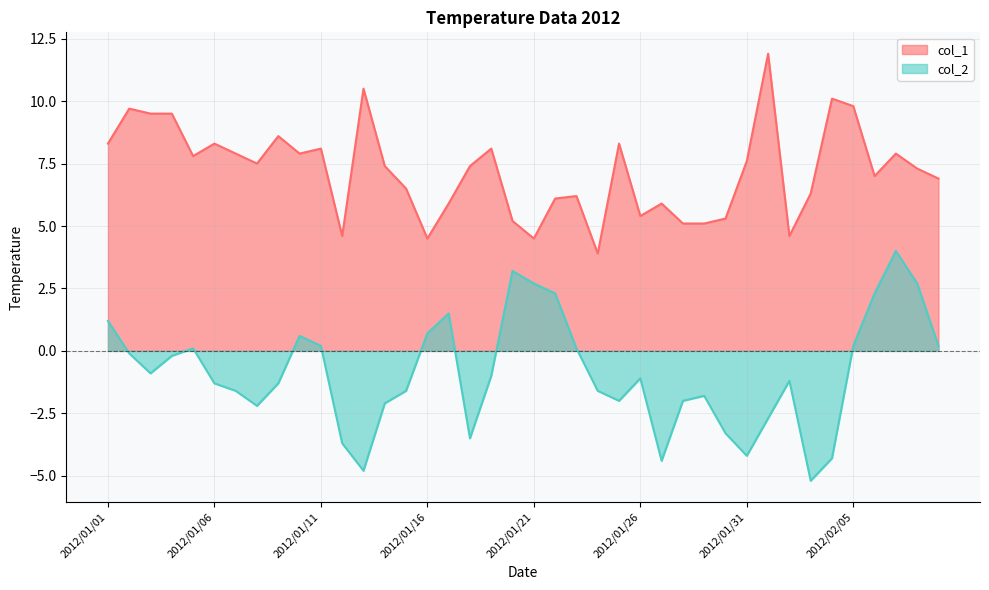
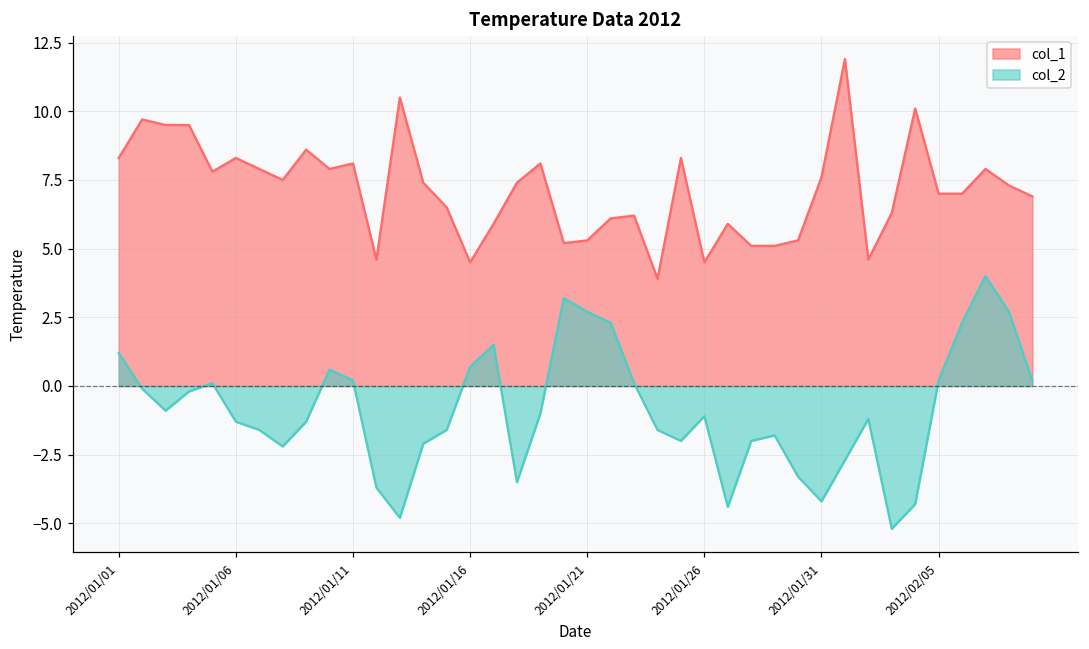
  {
    "col_1": {
      "2012/01/01": 8.3,
      "2012/01/06": 8.3,
      "2012/01/11": 8.1,
      "2012/01/16": 4.5,
-     "2012/01/21": 4.5,
-     "2012/01/26": 5.4,
+     "2012/01/21": 5.3,
+     "2012/01/26": 4.5,
      "2012/01/31": 7.6,
-     "2012/02/05": 9.8
+     "2012/02/05": 7.0
    }
  }
